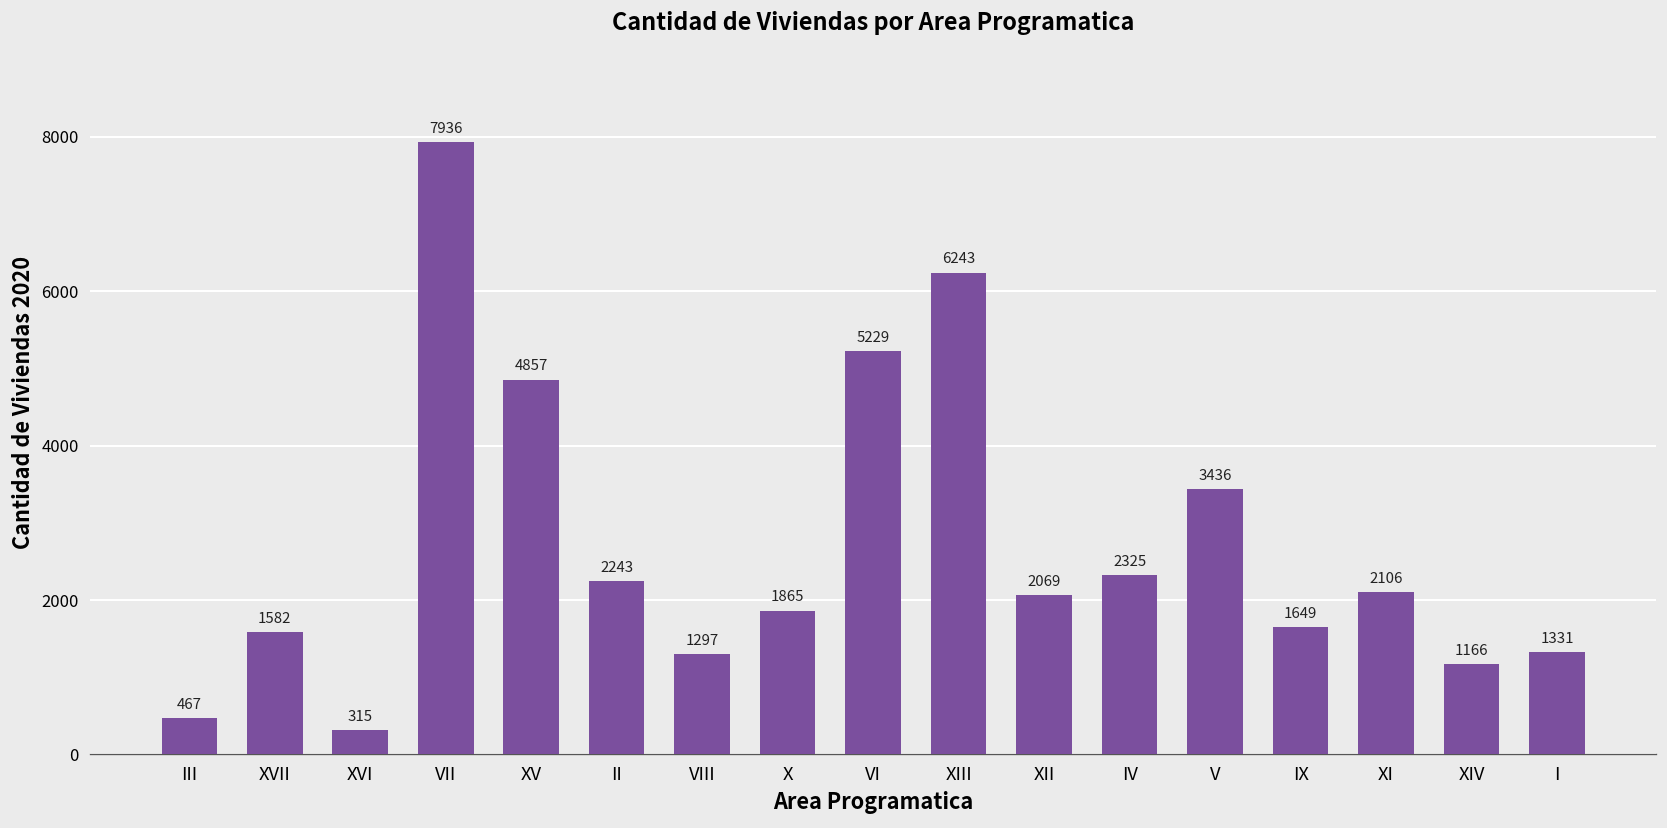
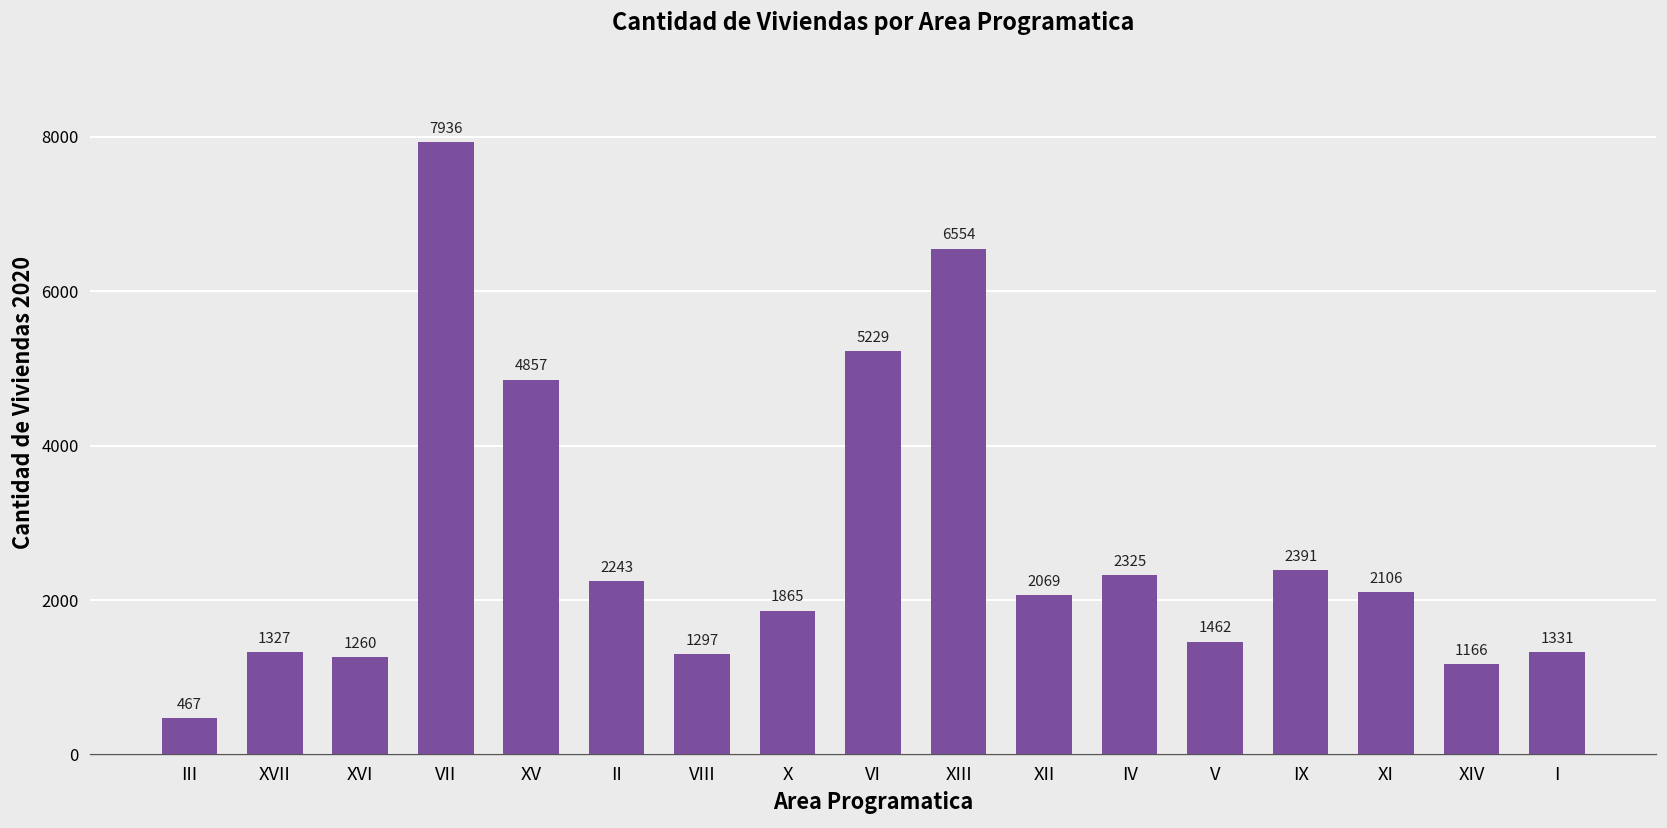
  {
    "III": 467,
-   "XVII": 1582,
-   "XVI": 315,
+   "XVII": 1327,
+   "XVI": 1260,
    "VII": 7936,
    "XV": 4857,
    "II": 2243,
    "VIII": 1297,
    "X": 1865,
    "VI": 5229,
-   "XIII": 6243,
+   "XIII": 6554,
    "XII": 2069,
    "IV": 2325,
-   "V": 3436,
-   "IX": 1649,
+   "V": 1462,
+   "IX": 2391,
    "XI": 2106,
    "XIV": 1166,
    "I": 1331
  }
